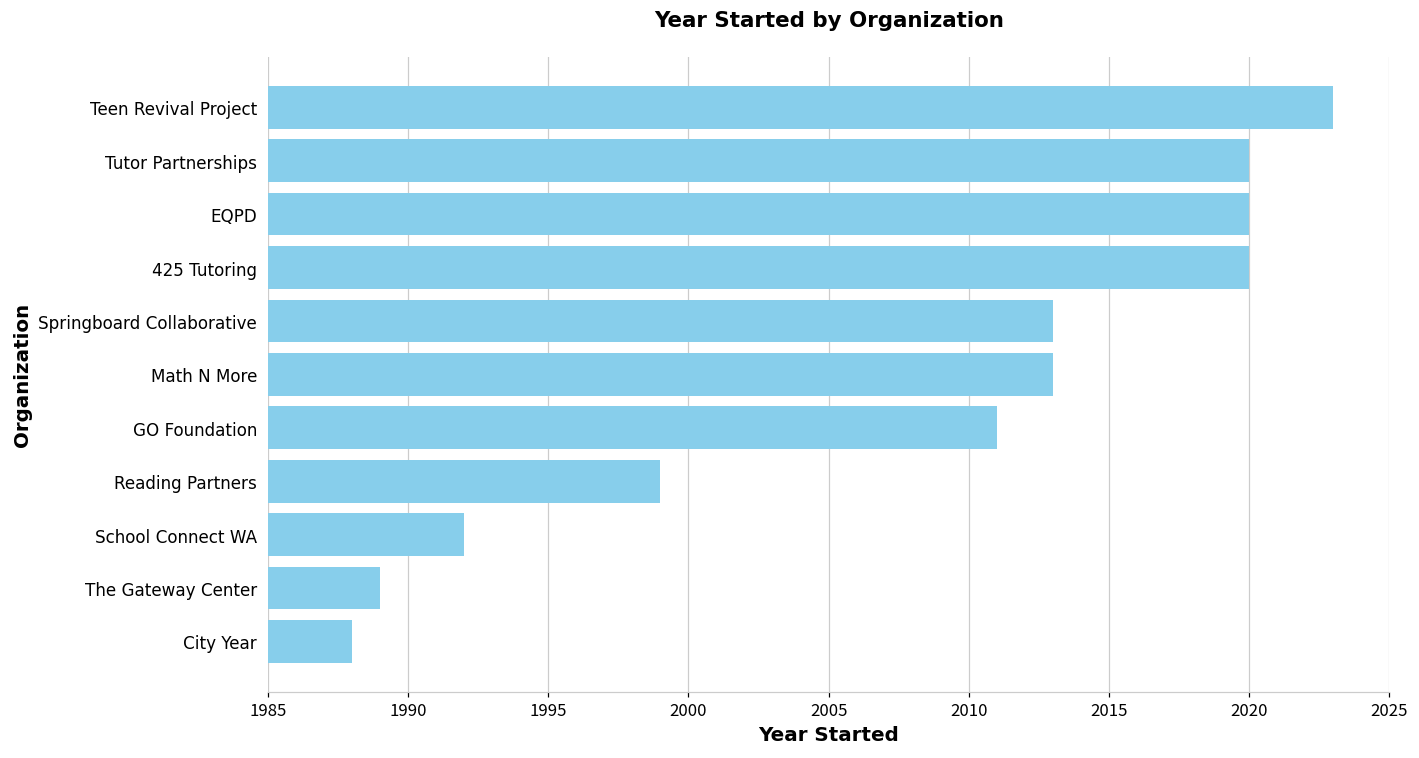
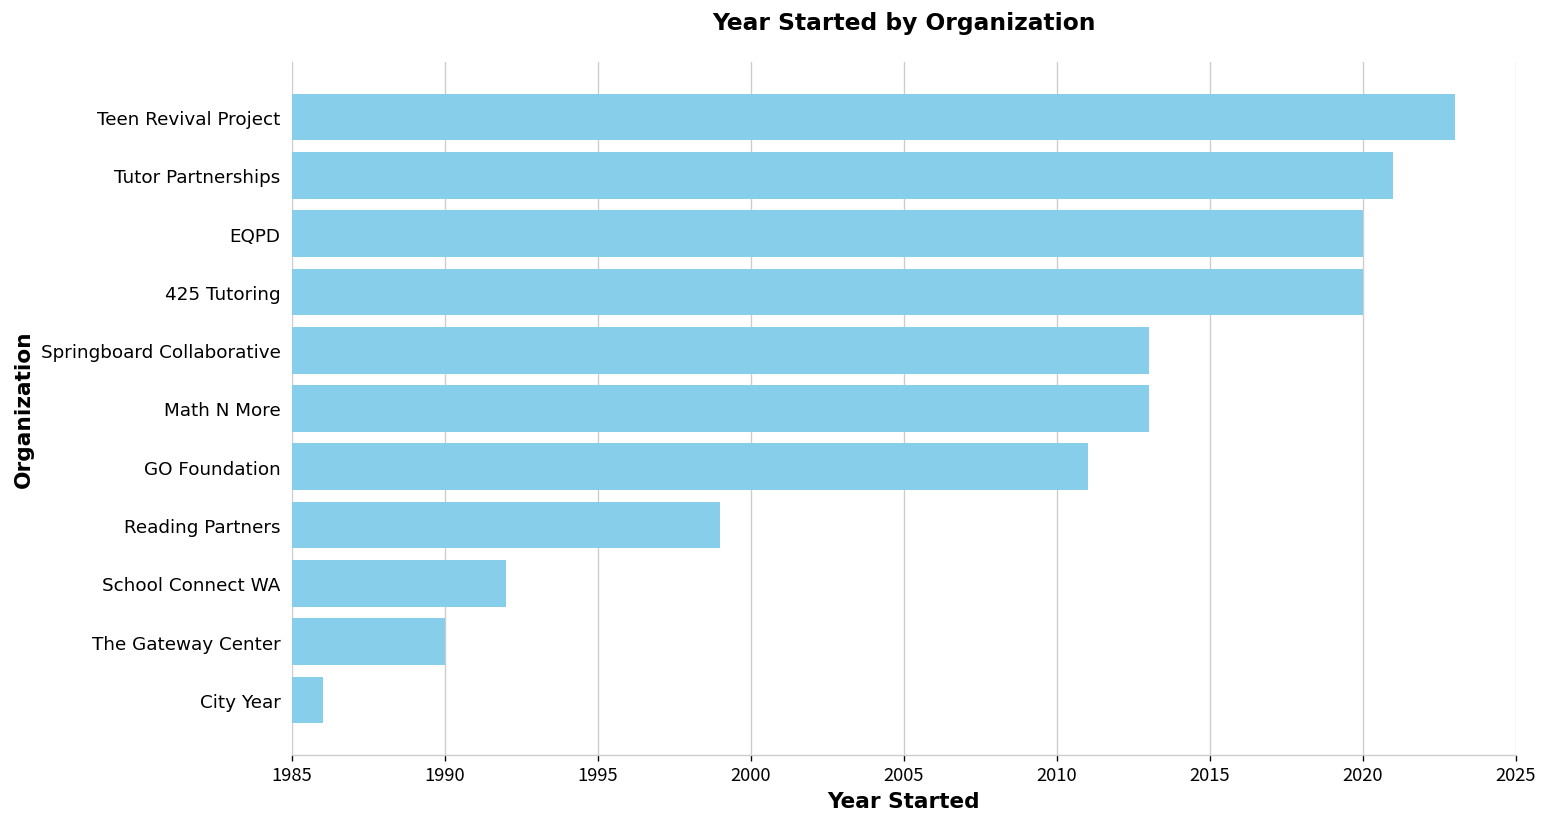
  {
    "Teen Revival Project": 2023,
-   "Tutor Partnerships": 2020,
+   "Tutor Partnerships": 2021,
    "EQPD": 2020,
    "425 Tutoring": 2020,
    "Springboard Collaborative": 2013,
    "Math N More": 2013,
    "GO Foundation": 2011,
    "Reading Partners": 1999,
    "School Connect WA": 1992,
-   "The Gateway Center": 1989,
-   "City Year": 1988
+   "The Gateway Center": 1990,
+   "City Year": 1986
  }
